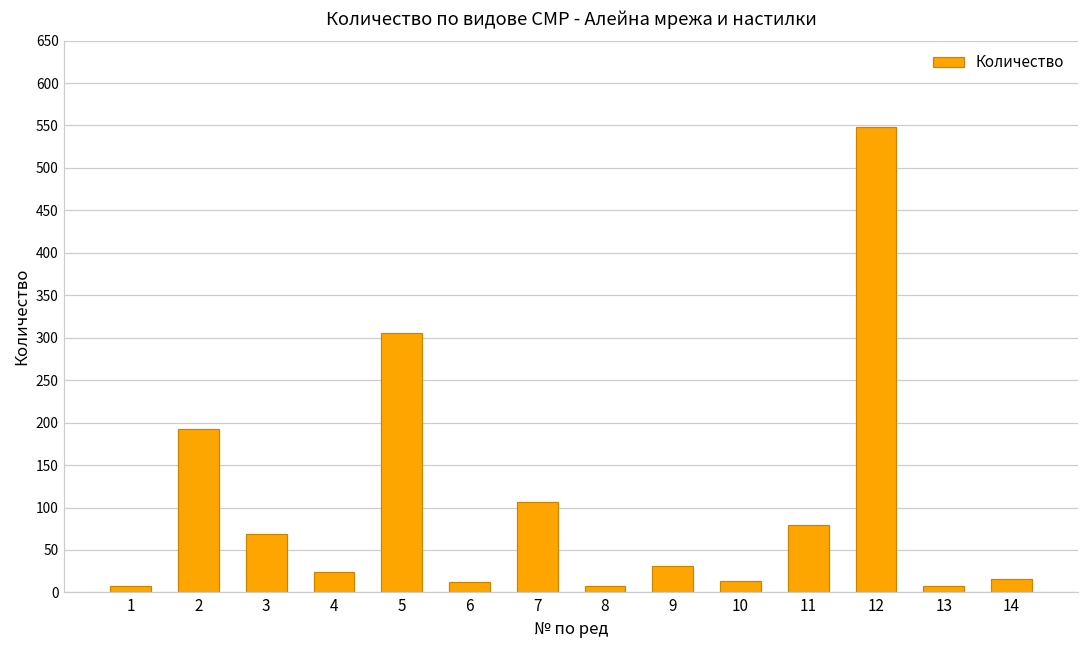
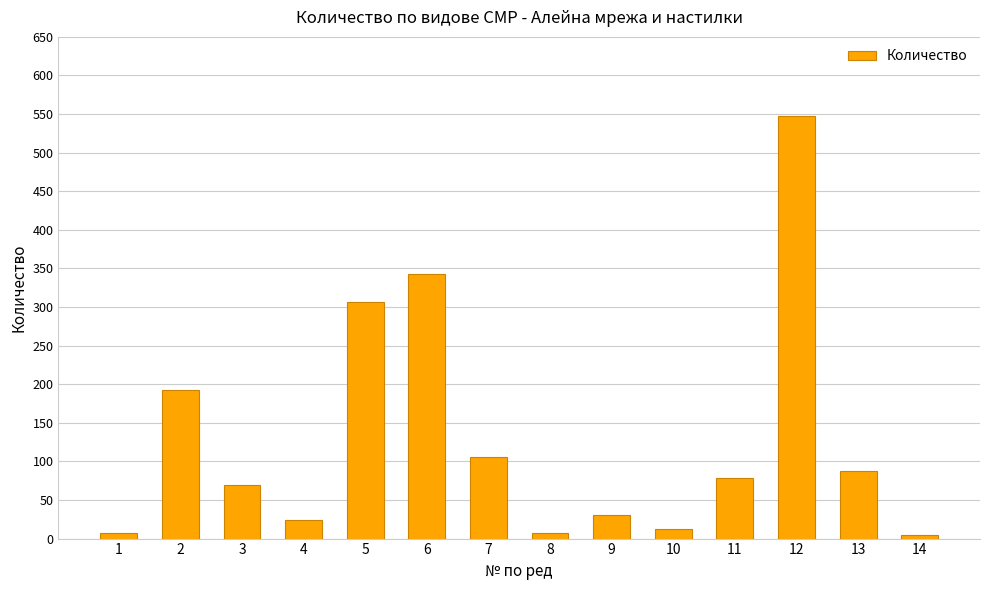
  {
    "1": 10,
    "2": 190,
    "3": 70,
    "4": 20,
    "5": 310,
-   "6": 10,
+   "6": 340,
    "7": 110,
    "8": 10,
    "9": 30,
    "10": 10,
    "11": 80,
    "12": 550,
-   "13": 10,
-   "14": 20
+   "13": 90,
+   "14": 10
  }
